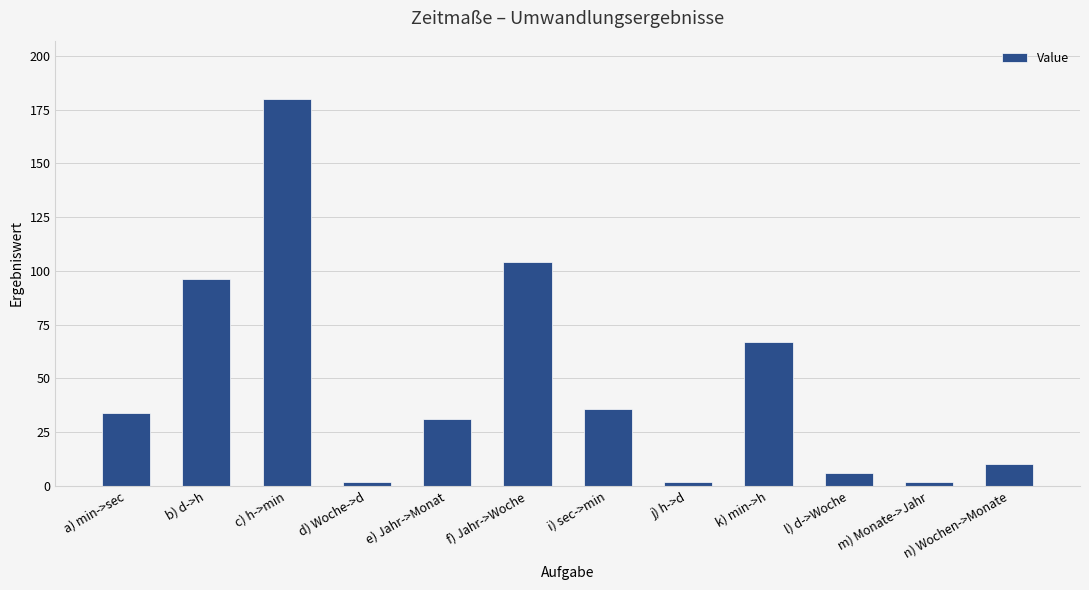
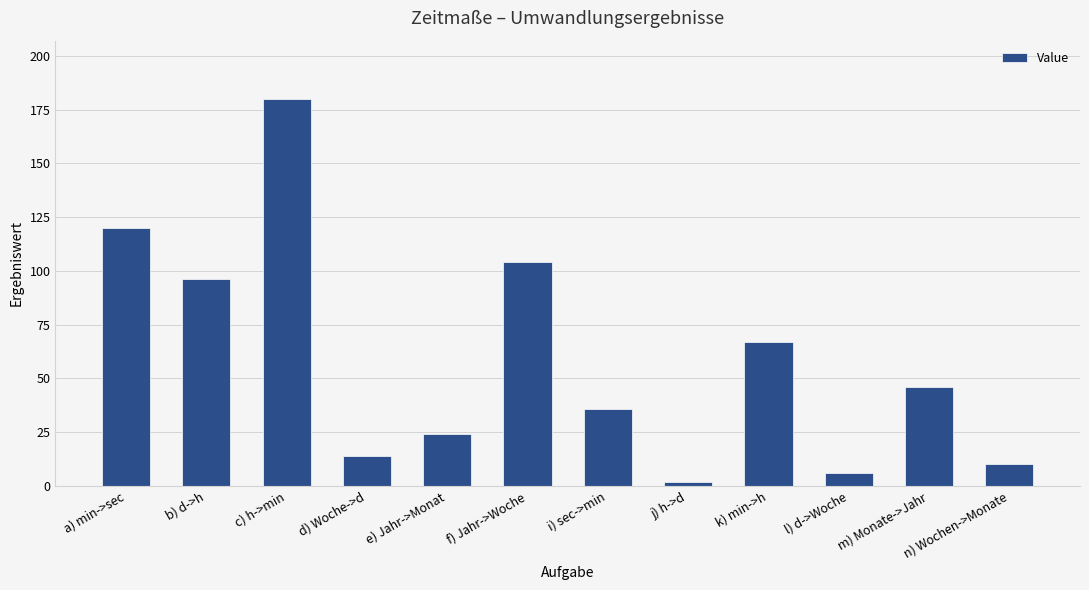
  {
-   "a) min->sec": 34,
+   "a) min->sec": 120,
    "b) d->h": 96,
    "c) h->min": 180,
-   "d) Woche->d": 2,
-   "e) Jahr->Monat": 31,
+   "d) Woche->d": 14,
+   "e) Jahr->Monat": 24,
    "f) Jahr->Woche": 104,
    "i) sec->min": 36,
    "j) h->d": 2,
    "k) min->h": 67,
    "l) d->Woche": 6,
-   "m) Monate->Jahr": 2,
+   "m) Monate->Jahr": 46,
    "n) Wochen->Monate": 10
  }
